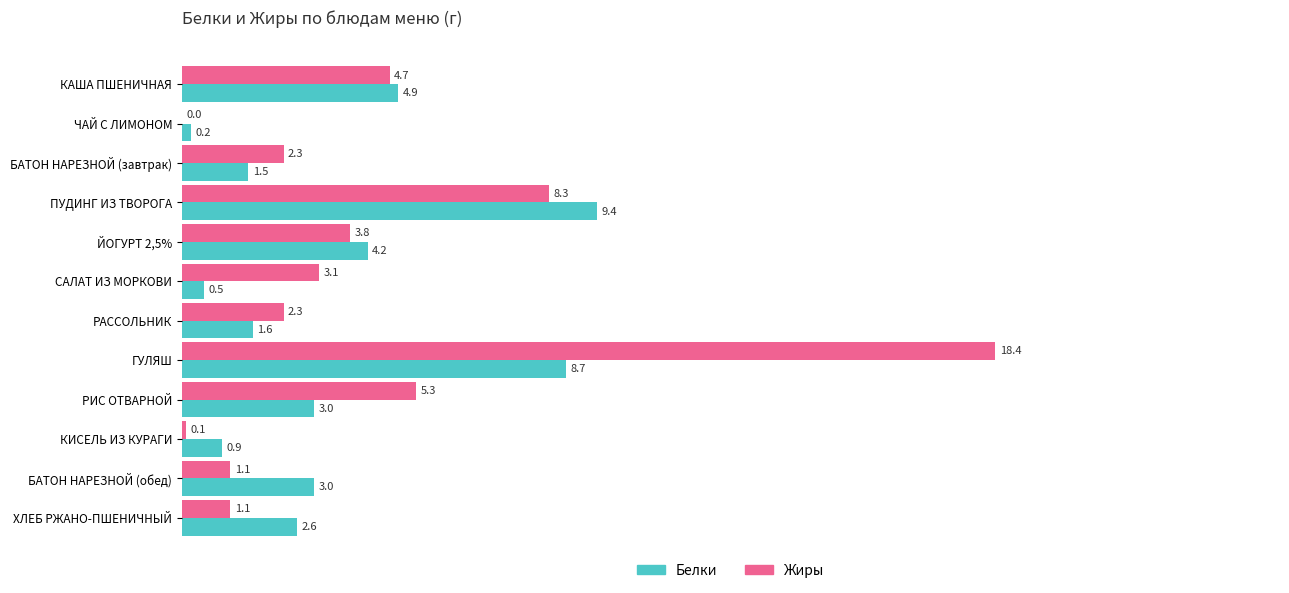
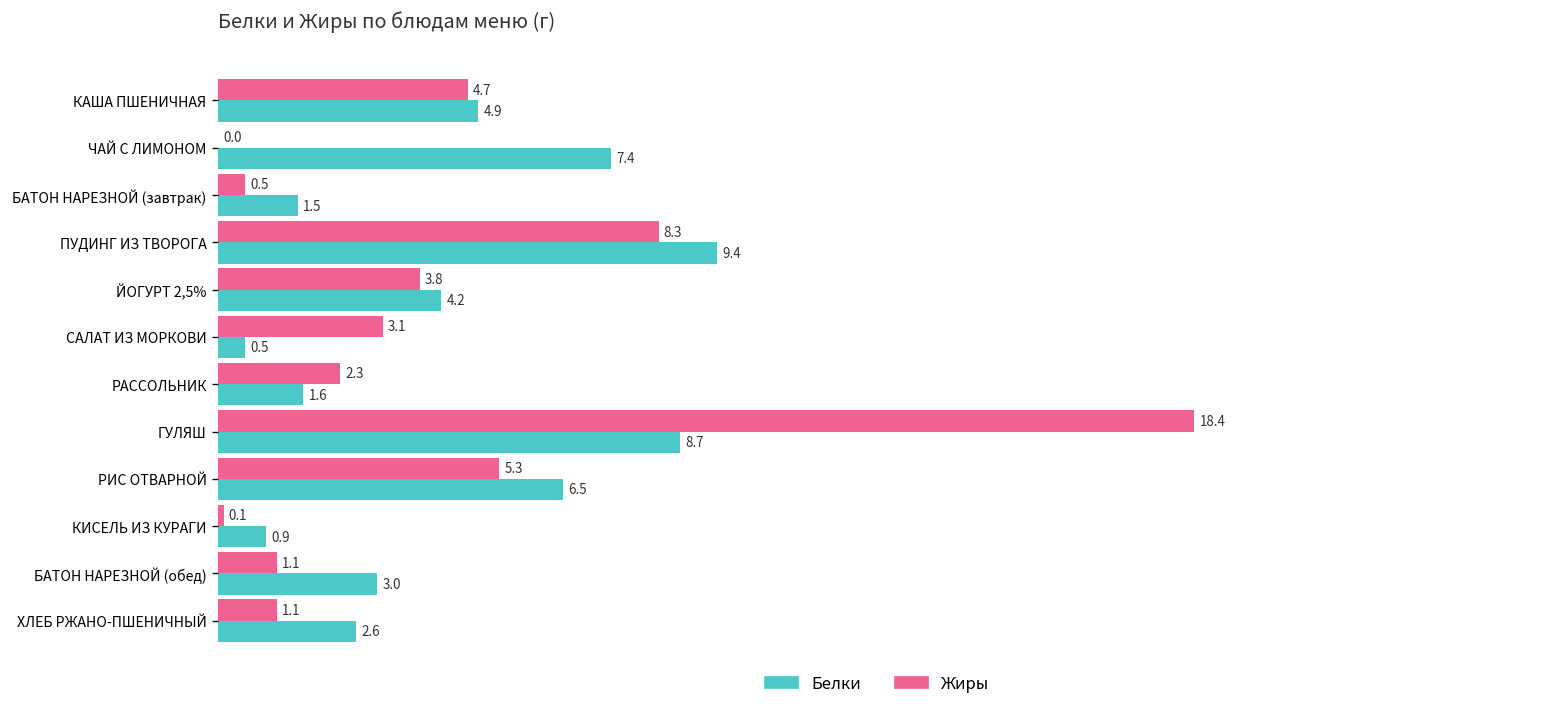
  {
    "Белки": {
      "КАША ПШЕНИЧНАЯ": 4.9,
-     "ЧАЙ С ЛИМОНОМ": 0.2,
+     "ЧАЙ С ЛИМОНОМ": 7.4,
      "БАТОН НАРЕЗНОЙ (завтрак)": 1.5,
      "ПУДИНГ ИЗ ТВОРОГА": 9.4,
      "ЙОГУРТ 2,5%": 4.2,
      "САЛАТ ИЗ МОРКОВИ": 0.5,
      "РАССОЛЬНИК": 1.6,
      "ГУЛЯШ": 8.7,
-     "РИС ОТВАРНОЙ": 3.0,
+     "РИС ОТВАРНОЙ": 6.5,
      "КИСЕЛЬ ИЗ КУРАГИ": 0.9,
      "БАТОН НАРЕЗНОЙ (обед)": 3.0,
      "ХЛЕБ РЖАНО-ПШЕНИЧНЫЙ": 2.6
    },
    "Жиры": {
      "КАША ПШЕНИЧНАЯ": 4.7,
      "ЧАЙ С ЛИМОНОМ": 0.0,
-     "БАТОН НАРЕЗНОЙ (завтрак)": 2.3,
+     "БАТОН НАРЕЗНОЙ (завтрак)": 0.5,
      "ПУДИНГ ИЗ ТВОРОГА": 8.3,
      "ЙОГУРТ 2,5%": 3.8,
      "САЛАТ ИЗ МОРКОВИ": 3.1,
      "РАССОЛЬНИК": 2.3,
      "ГУЛЯШ": 18.4,
      "РИС ОТВАРНОЙ": 5.3,
      "КИСЕЛЬ ИЗ КУРАГИ": 0.1,
      "БАТОН НАРЕЗНОЙ (обед)": 1.1,
      "ХЛЕБ РЖАНО-ПШЕНИЧНЫЙ": 1.1
    }
  }
